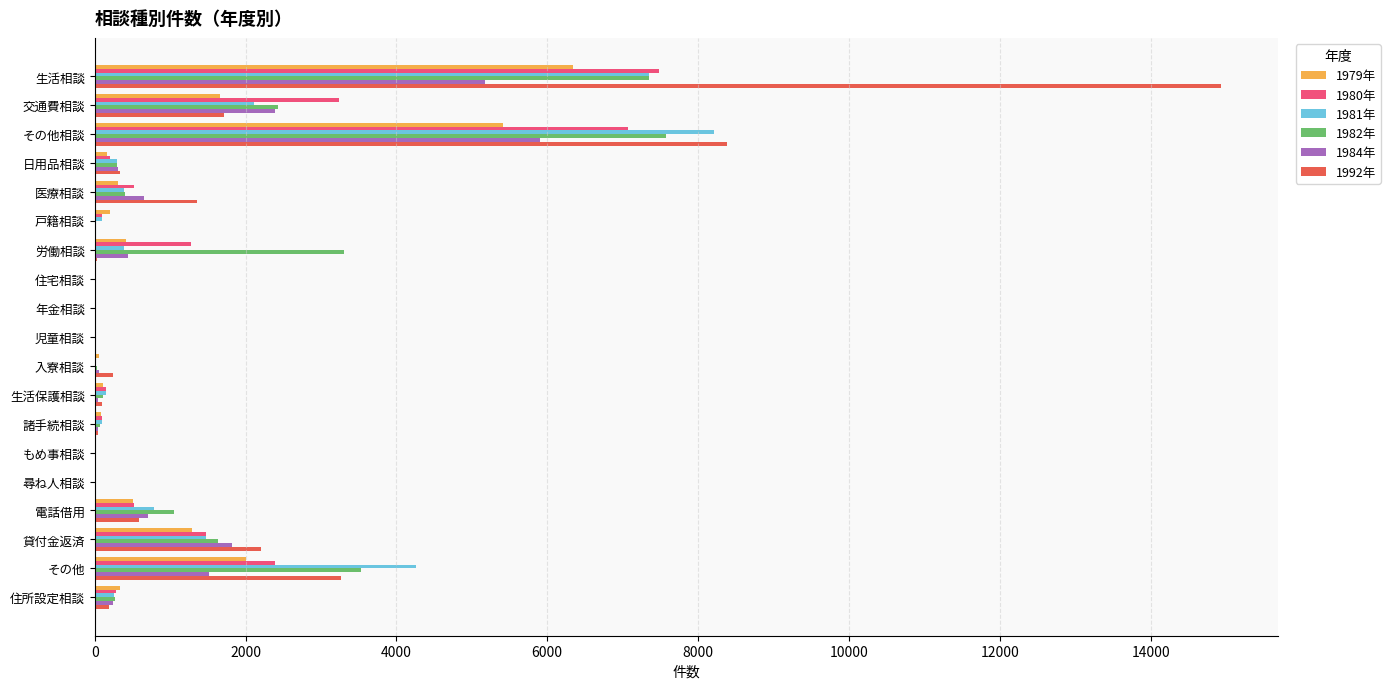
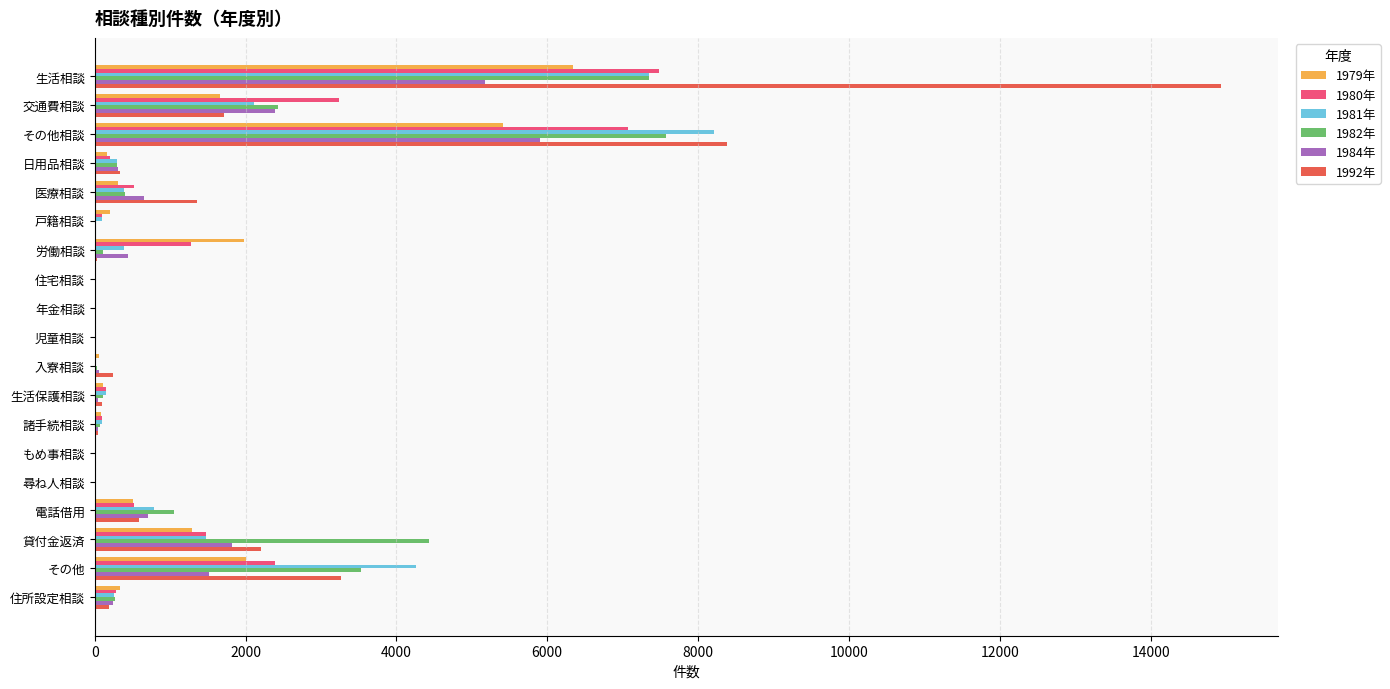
  {
    "1979年": {
      "生活相談": 6300,
      "交通費相談": 1700,
      "その他相談": 5400,
      "日用品相談": 200,
      "医療相談": 300,
      "戸籍相談": 200,
-     "労働相談": 400,
+     "労働相談": 2000,
      "入寮相談": 100,
      "生活保護相談": 100,
      "諸手続相談": 100,
      "電話借用": 500,
      "貸付金返済": 1300,
      "その他": 2000,
      "住所設定相談": 300
    },
    "1981年": {
      "生活相談": 7400,
      "交通費相談": 2100,
      "その他相談": 8200,
      "日用品相談": 300,
      "医療相談": 400,
      "戸籍相談": 100,
      "労働相談": 400,
      "生活保護相談": 200,
      "諸手続相談": 100,
      "もめ事相談": 0,
      "電話借用": 800,
      "貸付金返済": 1500,
      "その他": 4300,
      "住所設定相談": 300
    },
    "1982年": {
      "生活相談": 7300,
      "交通費相談": 2400,
      "その他相談": 7600,
      "日用品相談": 300,
      "医療相談": 400,
-     "労働相談": 3300,
+     "労働相談": 100,
      "生活保護相談": 100,
      "諸手続相談": 100,
      "電話借用": 1000,
-     "貸付金返済": 1600,
+     "貸付金返済": 4400,
      "その他": 3500,
      "住所設定相談": 300
    },
    "1984年": {
      "生活相談": 5200,
      "交通費相談": 2400,
      "その他相談": 5900,
      "日用品相談": 300,
      "医療相談": 700,
      "労働相談": 400,
      "入寮相談": 100,
      "生活保護相談": 0,
      "諸手続相談": 0,
      "もめ事相談": 0,
      "電話借用": 700,
      "貸付金返済": 1800,
      "その他": 1500,
      "住所設定相談": 200
    }
  }
